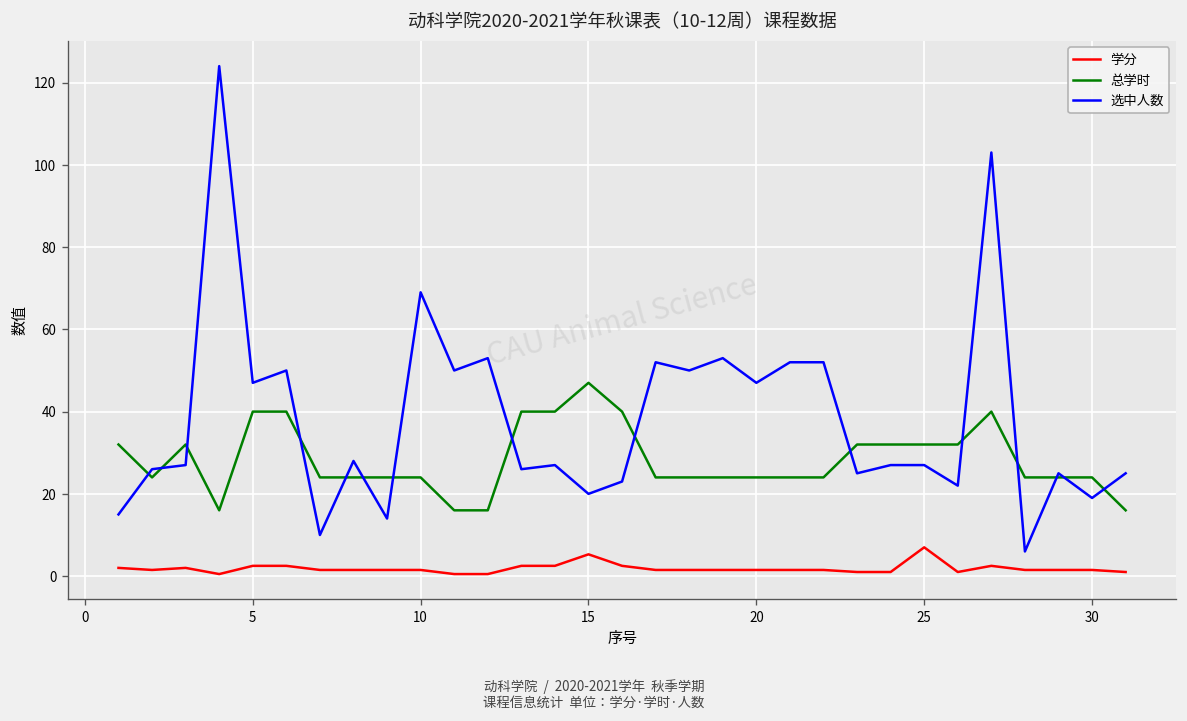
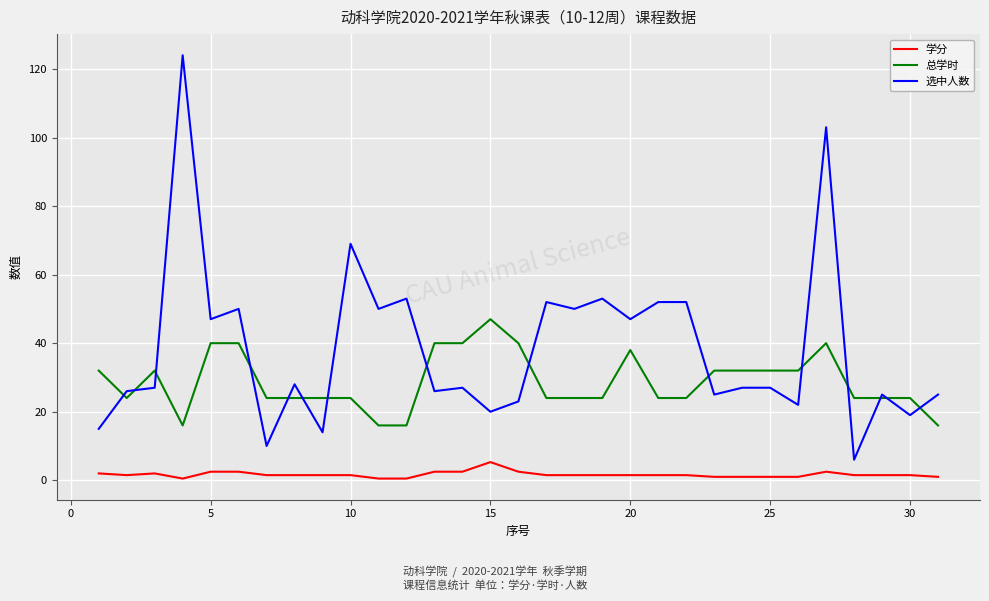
  {
    "学分": {
      "5": 3,
      "10": 2,
      "15": 5,
      "20": 2,
-     "25": 7,
+     "25": 1,
      "30": 2
    },
    "总学时": {
      "5": 40,
      "10": 24,
      "15": 47,
-     "20": 24,
+     "20": 38,
      "25": 32,
      "30": 24
    },
    "选中人数": {
      "5": 47,
      "10": 69,
      "15": 20,
      "20": 47,
      "25": 27,
      "30": 19
    }
  }
